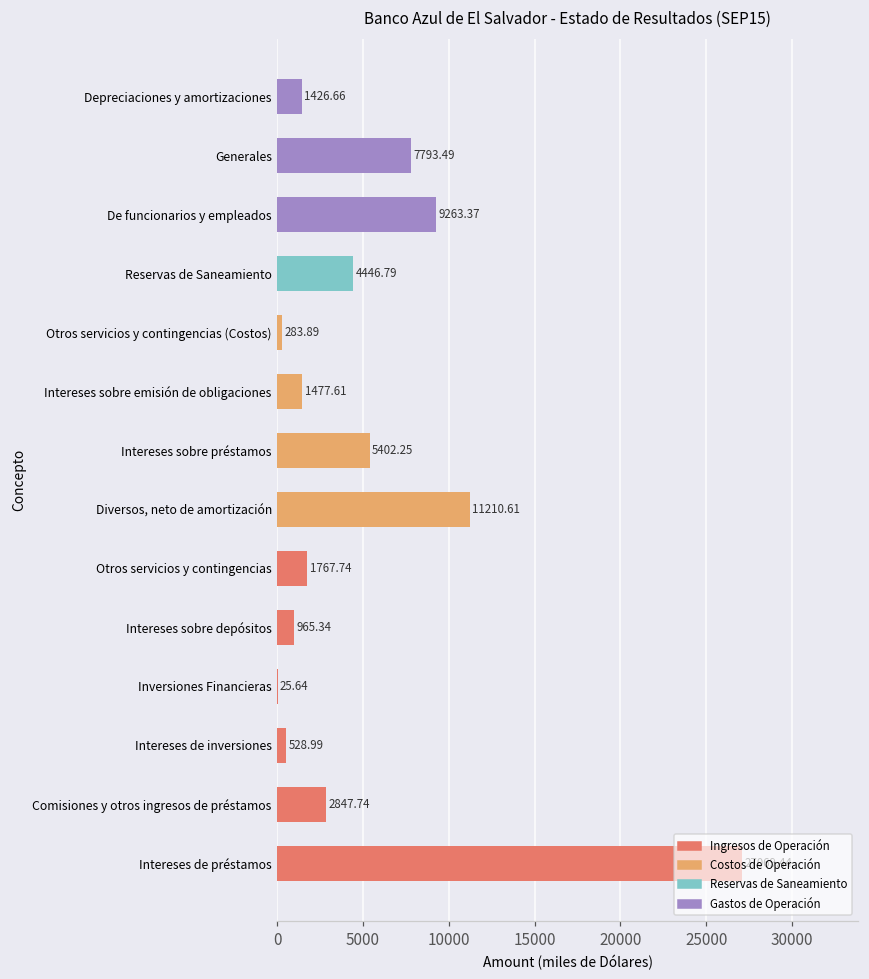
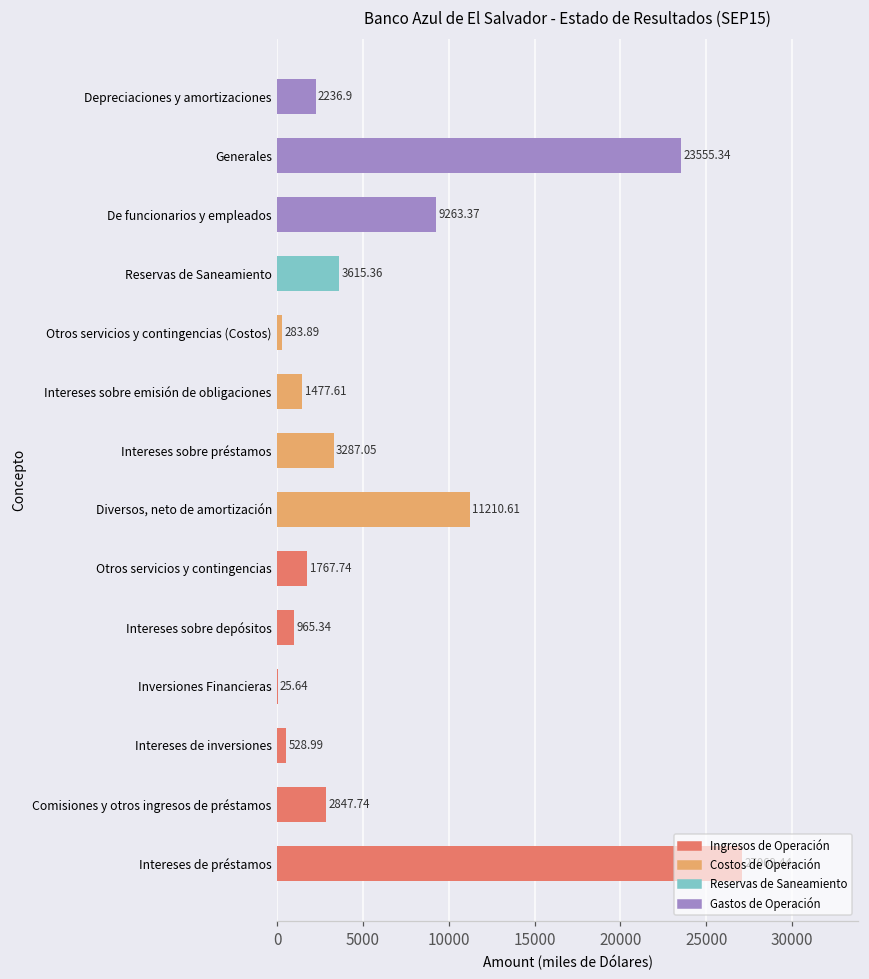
  {
-   "Depreciaciones y amortizaciones": 1426.66,
-   "Generales": 7793.49,
+   "Depreciaciones y amortizaciones": 2236.9,
+   "Generales": 23555.34,
    "De funcionarios y empleados": 9263.37,
-   "Reservas de Saneamiento": 4446.79,
+   "Reservas de Saneamiento": 3615.36,
    "Otros servicios y contingencias (Costos)": 283.89,
    "Intereses sobre emisión de obligaciones": 1477.61,
-   "Intereses sobre préstamos": 5402.25,
+   "Intereses sobre préstamos": 3287.05,
    "Diversos, neto de amortización": 11210.61,
    "Otros servicios y contingencias": 1767.74,
    "Intereses sobre depósitos": 965.34,
    "Inversiones Financieras": 25.64,
    "Intereses de inversiones": 528.99,
    "Comisiones y otros ingresos de préstamos": 2847.74
  }
